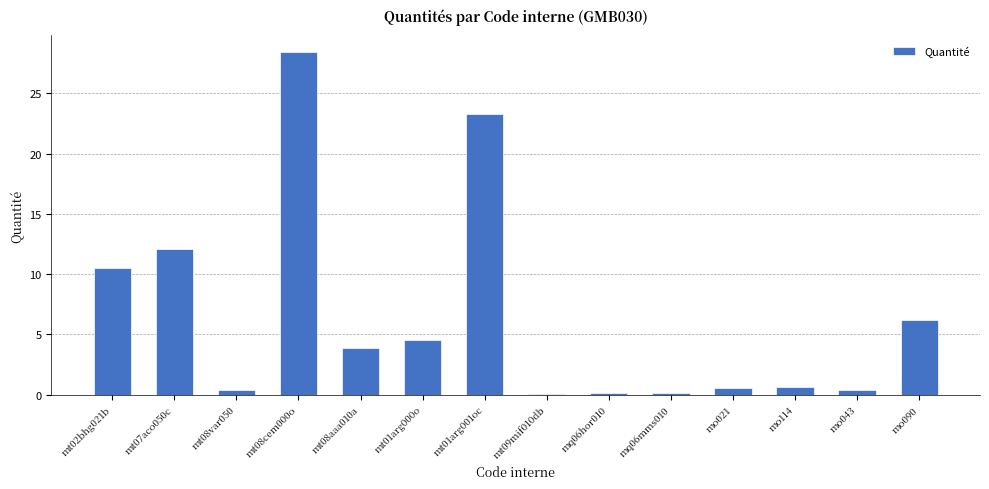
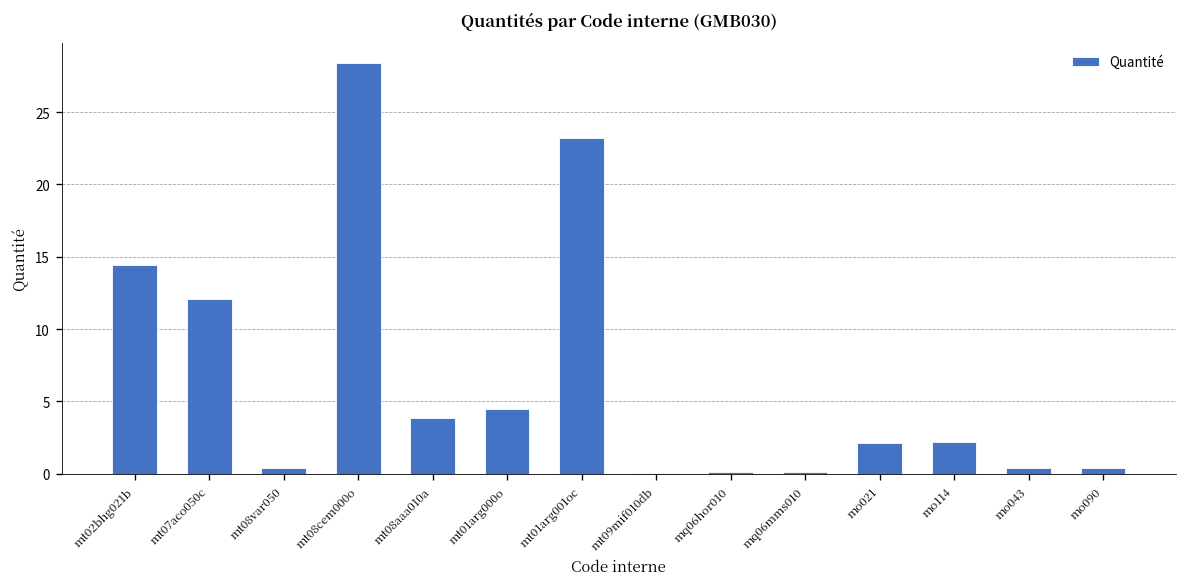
  {
-   "mt02bhg021b": 10.5,
+   "mt02bhg021b": 14.4,
    "mt07aco050c": 12.1,
    "mt08var050": 0.4,
    "mt08cem000o": 28.4,
    "mt08aaa010a": 3.8,
    "mt01arg000o": 4.5,
    "mt01arg001oc": 23.2,
-   "mo021": 0.6,
-   "mo114": 0.6,
+   "mo021": 2.1,
+   "mo114": 2.2,
    "mo043": 0.4,
-   "mo090": 6.2
+   "mo090": 0.4
  }
